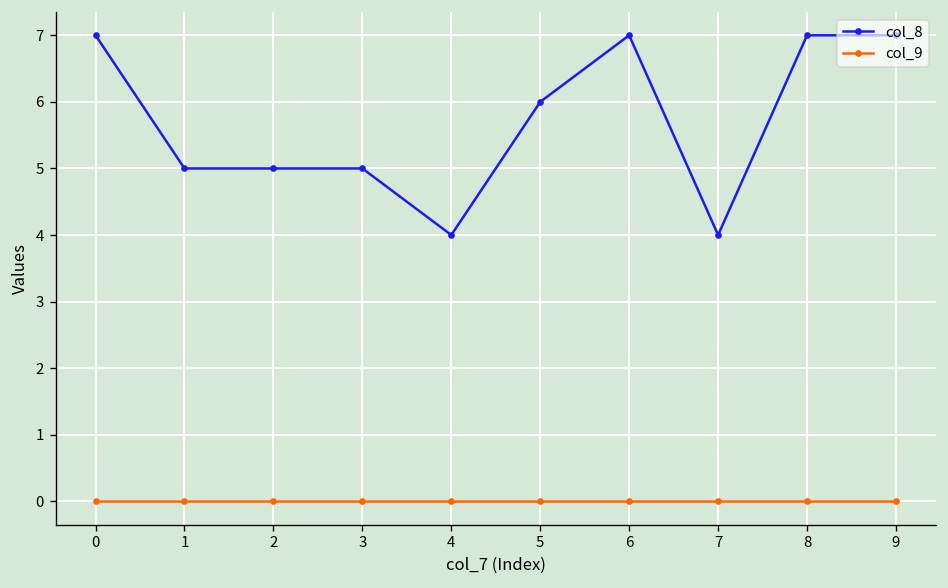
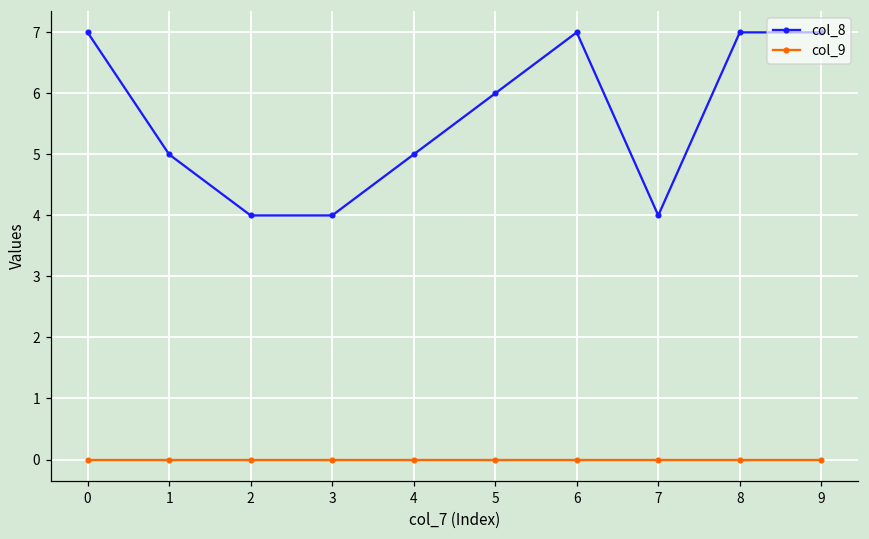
  {
    "col_8": {
      "0": 7,
      "1": 5,
-     "2": 5,
-     "3": 5,
-     "4": 4,
+     "2": 4,
+     "3": 4,
+     "4": 5,
      "5": 6,
      "6": 7,
      "7": 4,
      "8": 7
    },
    "col_9": {
      "0": 0,
      "1": 0,
      "2": 0,
      "3": 0,
      "4": 0,
      "5": 0,
      "6": 0,
      "7": 0,
      "8": 0,
      "9": 0
    }
  }
